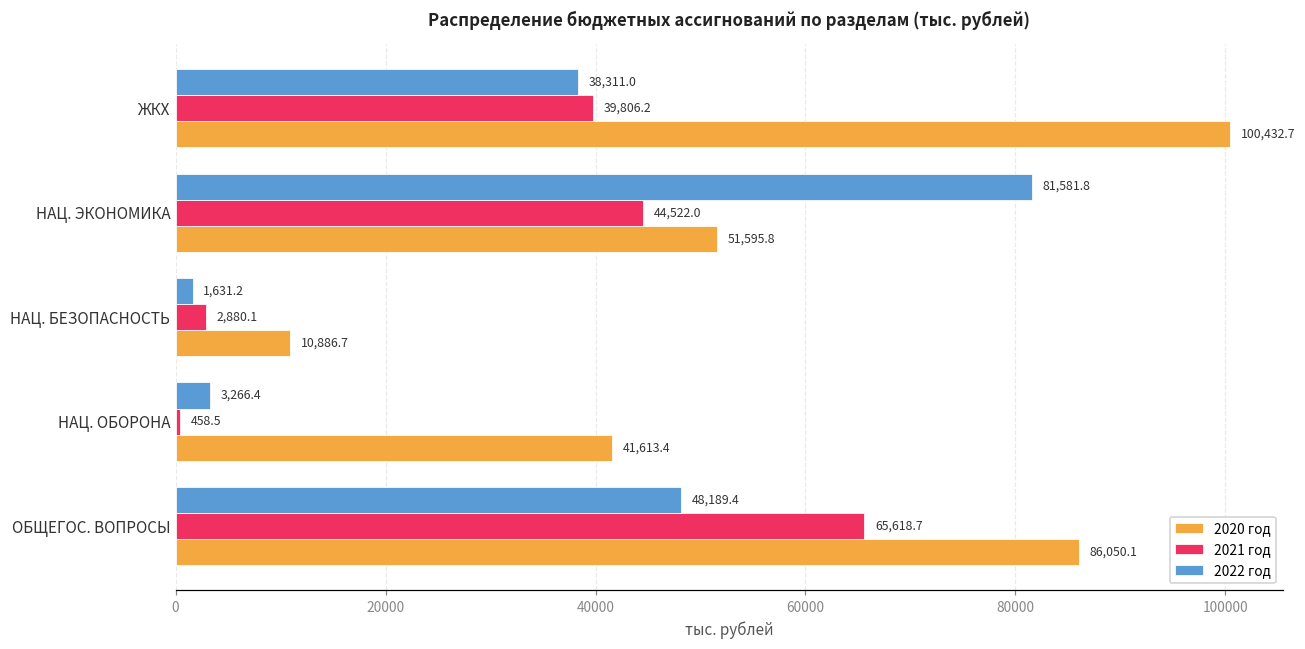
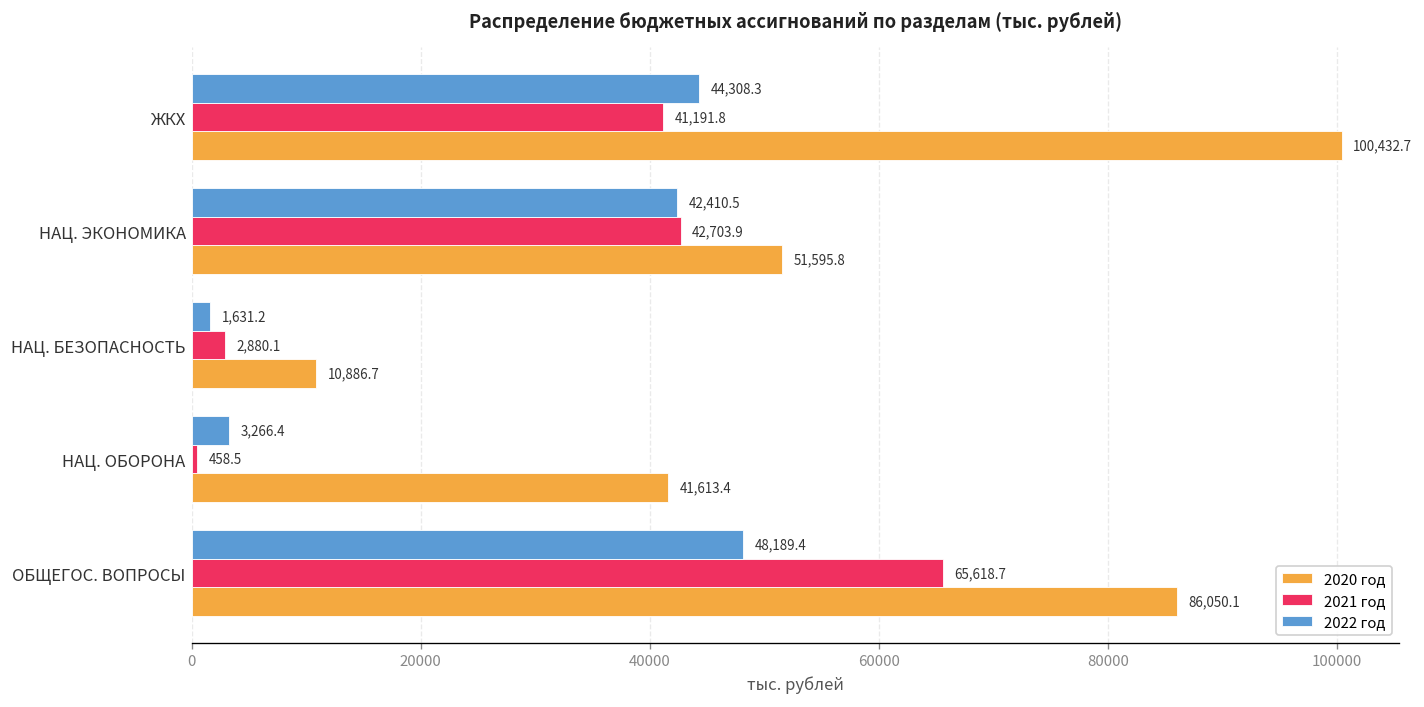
  {
    "2020 год": {
      "ЖКХ": "100,432.7",
      "НАЦ. ЭКОНОМИКА": "51,595.8",
      "НАЦ. БЕЗОПАСНОСТЬ": "10,886.7",
      "НАЦ. ОБОРОНА": "41,613.4",
      "ОБЩЕГОС. ВОПРОСЫ": "86,050.1"
    },
    "2021 год": {
-     "ЖКХ": "39,806.2",
-     "НАЦ. ЭКОНОМИКА": "44,522.0",
+     "ЖКХ": "41,191.8",
+     "НАЦ. ЭКОНОМИКА": "42,703.9",
      "НАЦ. БЕЗОПАСНОСТЬ": "2,880.1",
      "НАЦ. ОБОРОНА": "458.5",
      "ОБЩЕГОС. ВОПРОСЫ": "65,618.7"
    },
    "2022 год": {
-     "ЖКХ": "38,311.0",
-     "НАЦ. ЭКОНОМИКА": "81,581.8",
+     "ЖКХ": "44,308.3",
+     "НАЦ. ЭКОНОМИКА": "42,410.5",
      "НАЦ. БЕЗОПАСНОСТЬ": "1,631.2",
      "НАЦ. ОБОРОНА": "3,266.4",
      "ОБЩЕГОС. ВОПРОСЫ": "48,189.4"
    }
  }
